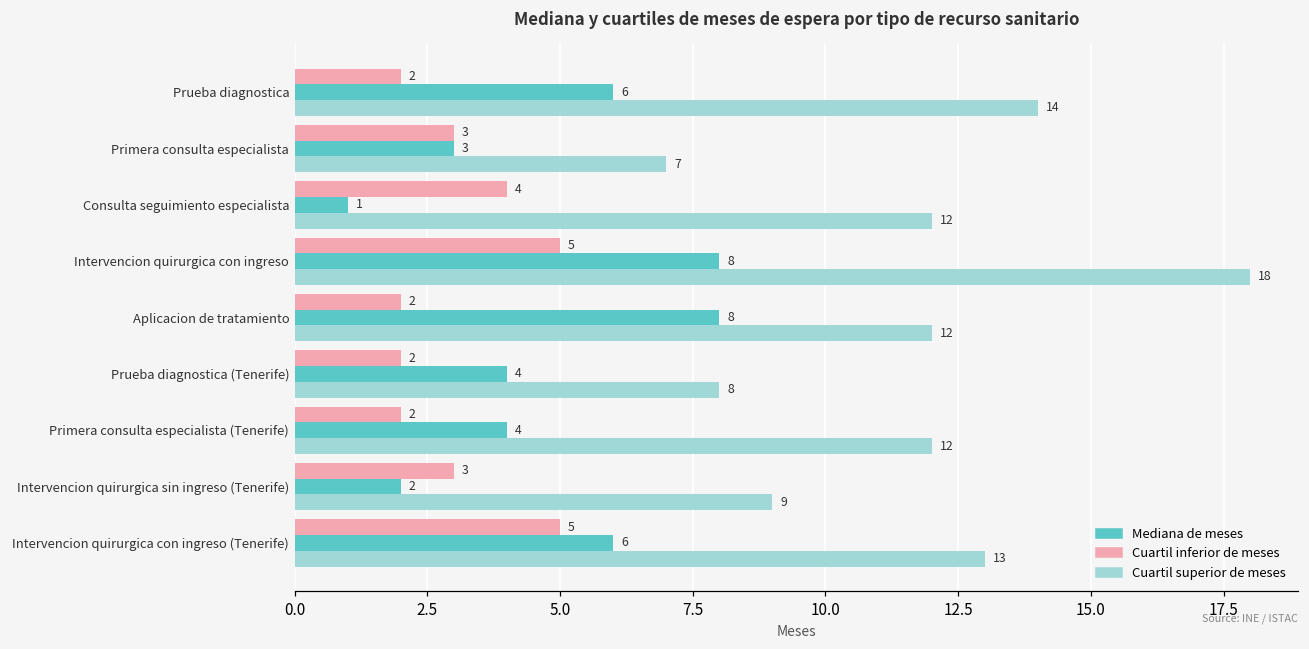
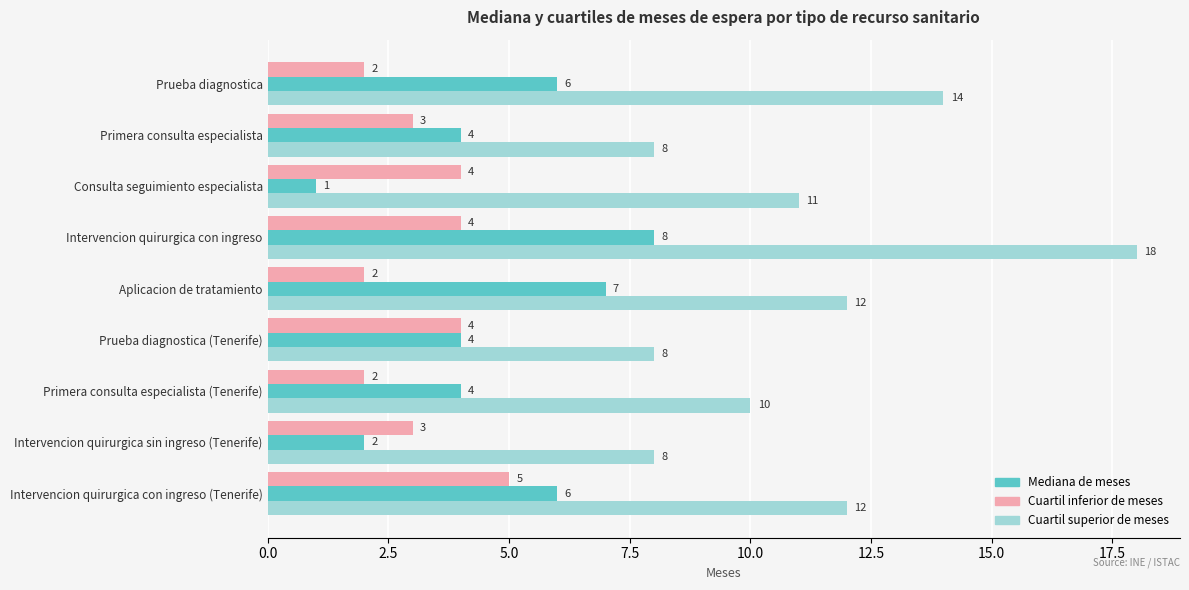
  {
    "Mediana de meses": {
      "Prueba diagnostica": 6,
-     "Primera consulta especialista": 3,
+     "Primera consulta especialista": 4,
      "Consulta seguimiento especialista": 1,
      "Intervencion quirurgica con ingreso": 8,
-     "Aplicacion de tratamiento": 8,
+     "Aplicacion de tratamiento": 7,
      "Prueba diagnostica (Tenerife)": 4,
      "Primera consulta especialista (Tenerife)": 4,
      "Intervencion quirurgica sin ingreso (Tenerife)": 2,
      "Intervencion quirurgica con ingreso (Tenerife)": 6
    },
    "Cuartil inferior de meses": {
      "Prueba diagnostica": 2,
      "Primera consulta especialista": 3,
      "Consulta seguimiento especialista": 4,
-     "Intervencion quirurgica con ingreso": 5,
+     "Intervencion quirurgica con ingreso": 4,
      "Aplicacion de tratamiento": 2,
-     "Prueba diagnostica (Tenerife)": 2,
+     "Prueba diagnostica (Tenerife)": 4,
      "Primera consulta especialista (Tenerife)": 2,
      "Intervencion quirurgica sin ingreso (Tenerife)": 3,
      "Intervencion quirurgica con ingreso (Tenerife)": 5
    },
    "Cuartil superior de meses": {
      "Prueba diagnostica": 14,
-     "Primera consulta especialista": 7,
-     "Consulta seguimiento especialista": 12,
+     "Primera consulta especialista": 8,
+     "Consulta seguimiento especialista": 11,
      "Intervencion quirurgica con ingreso": 18,
      "Aplicacion de tratamiento": 12,
      "Prueba diagnostica (Tenerife)": 8,
-     "Primera consulta especialista (Tenerife)": 12,
-     "Intervencion quirurgica sin ingreso (Tenerife)": 9,
-     "Intervencion quirurgica con ingreso (Tenerife)": 13
+     "Primera consulta especialista (Tenerife)": 10,
+     "Intervencion quirurgica sin ingreso (Tenerife)": 8,
+     "Intervencion quirurgica con ingreso (Tenerife)": 12
    }
  }
